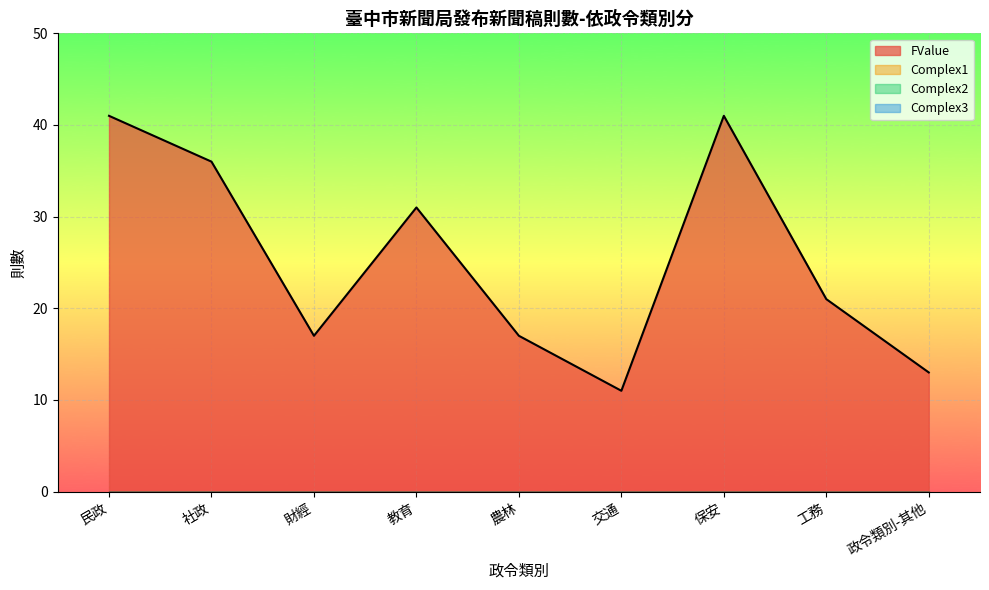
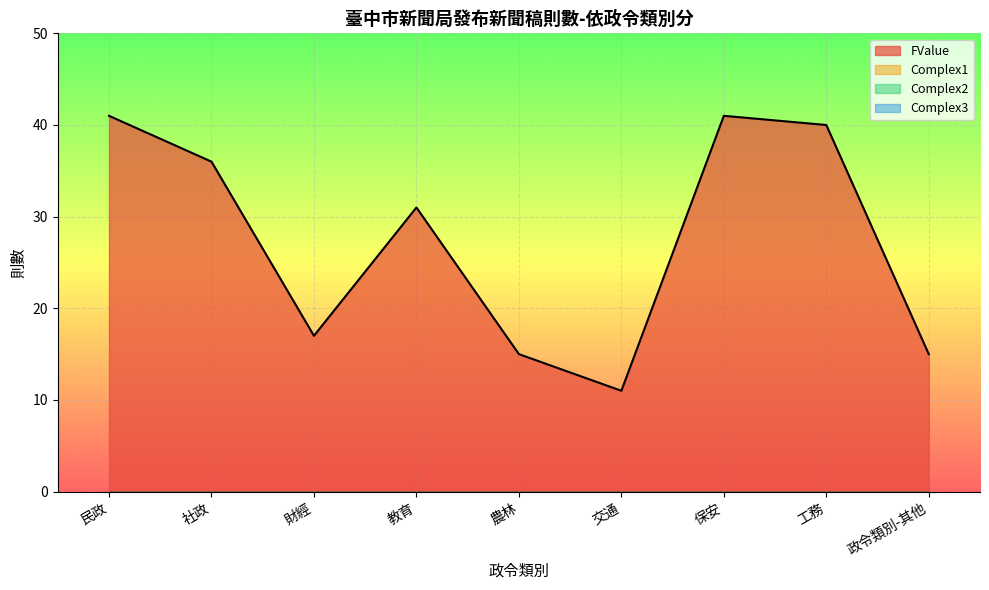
  {
    "FValue": {
      "民政": 41,
      "社政": 36,
      "財經": 17,
      "教育": 31,
-     "農林": 17,
+     "農林": 15,
      "交通": 11,
      "保安": 41,
-     "工務": 21,
-     "政令類別-其他": 13
+     "工務": 40,
+     "政令類別-其他": 15
    },
    "Complex3": {
      "民政": 0,
      "社政": 0,
      "財經": 0,
      "教育": 0,
      "農林": 0,
      "交通": 0,
      "保安": 0,
      "工務": 0,
      "政令類別-其他": 0
    }
  }
